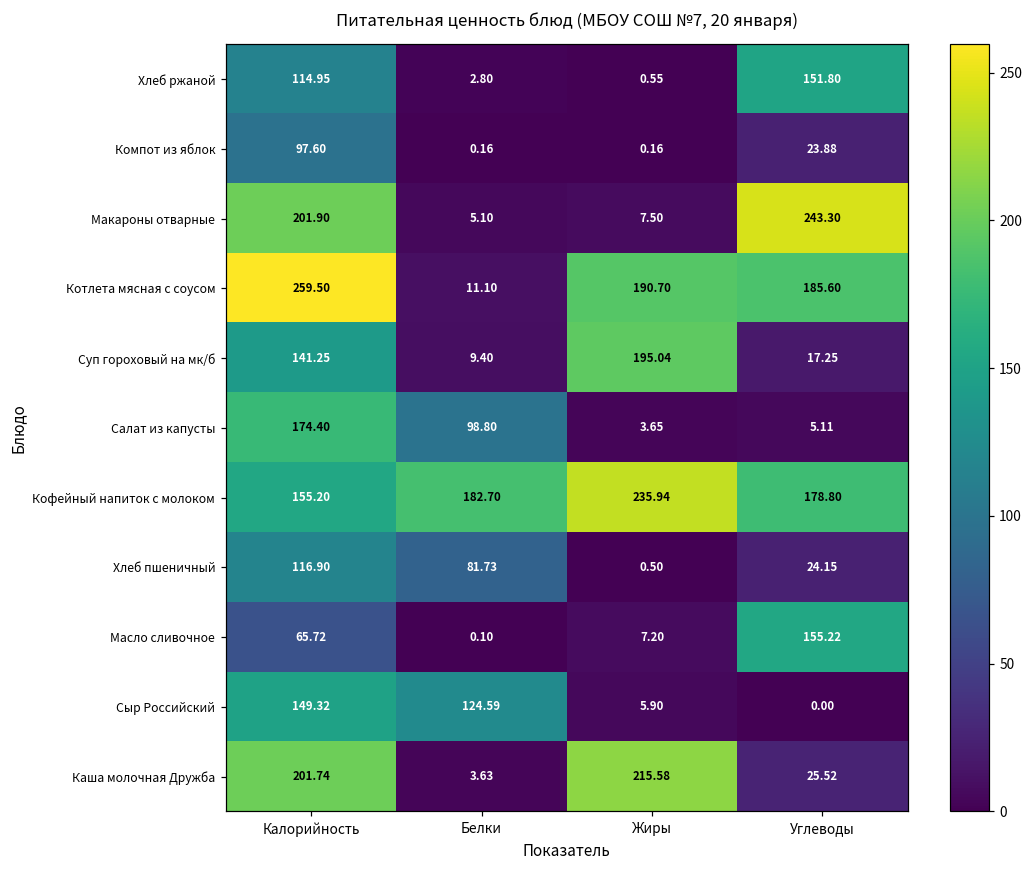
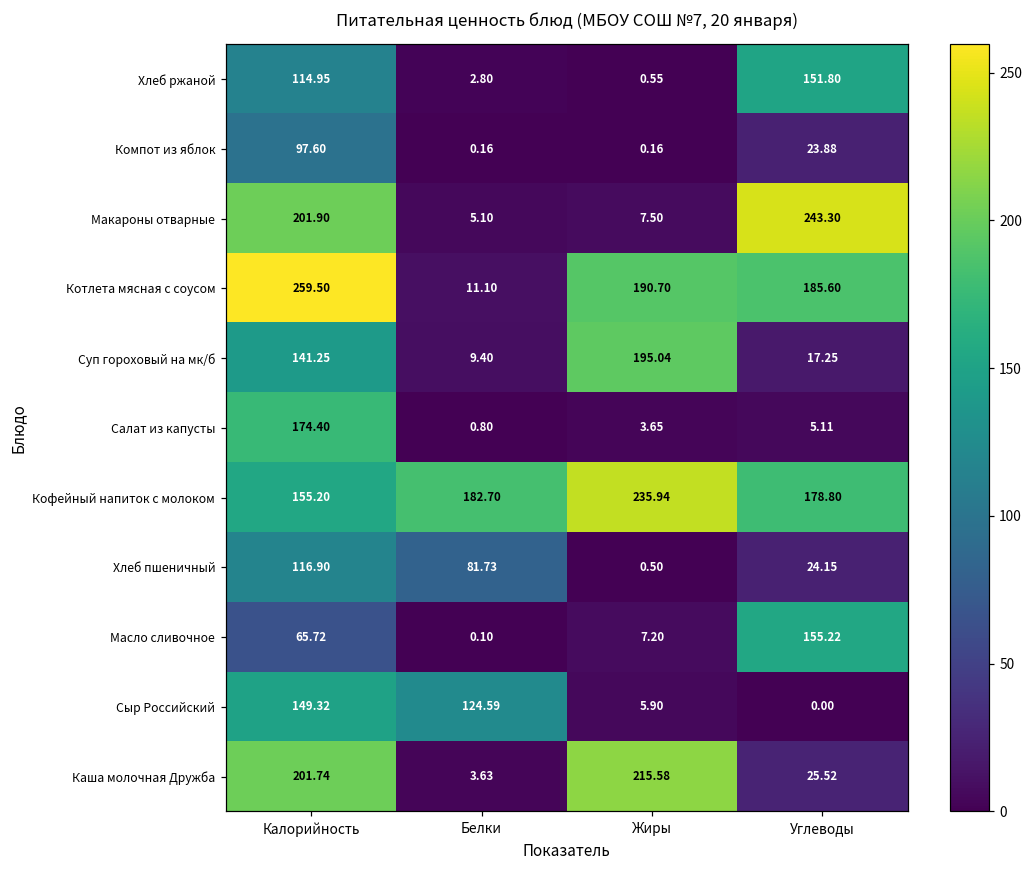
  {
    "Хлеб ржаной": {
      "Калорийность": 114.95,
      "Белки": 2.80,
      "Жиры": 0.55,
      "Углеводы": 151.80
    },
    "Компот из яблок": {
      "Калорийность": 97.60,
      "Белки": 0.16,
      "Жиры": 0.16,
      "Углеводы": 23.88
    },
    "Макароны отварные": {
      "Калорийность": 201.90,
      "Белки": 5.10,
      "Жиры": 7.50,
      "Углеводы": 243.30
    },
    "Котлета мясная с соусом": {
      "Калорийность": 259.50,
      "Белки": 11.10,
      "Жиры": 190.70,
      "Углеводы": 185.60
    },
    "Суп гороховый на мк/б": {
      "Калорийность": 141.25,
      "Белки": 9.40,
      "Жиры": 195.04,
      "Углеводы": 17.25
    },
    "Салат из капусты": {
      "Калорийность": 174.40,
-     "Белки": 98.80,
+     "Белки": 0.80,
      "Жиры": 3.65,
      "Углеводы": 5.11
    },
    "Кофейный напиток с молоком": {
      "Калорийность": 155.20,
      "Белки": 182.70,
      "Жиры": 235.94,
      "Углеводы": 178.80
    },
    "Хлеб пшеничный": {
      "Калорийность": 116.90,
      "Белки": 81.73,
      "Жиры": 0.50,
      "Углеводы": 24.15
    },
    "Масло сливочное": {
      "Калорийность": 65.72,
      "Белки": 0.10,
      "Жиры": 7.20,
      "Углеводы": 155.22
    },
    "Сыр Российский": {
      "Калорийность": 149.32,
      "Белки": 124.59,
      "Жиры": 5.90,
      "Углеводы": 0.00
    },
    "Каша молочная Дружба": {
      "Калорийность": 201.74,
      "Белки": 3.63,
      "Жиры": 215.58,
      "Углеводы": 25.52
    }
  }
